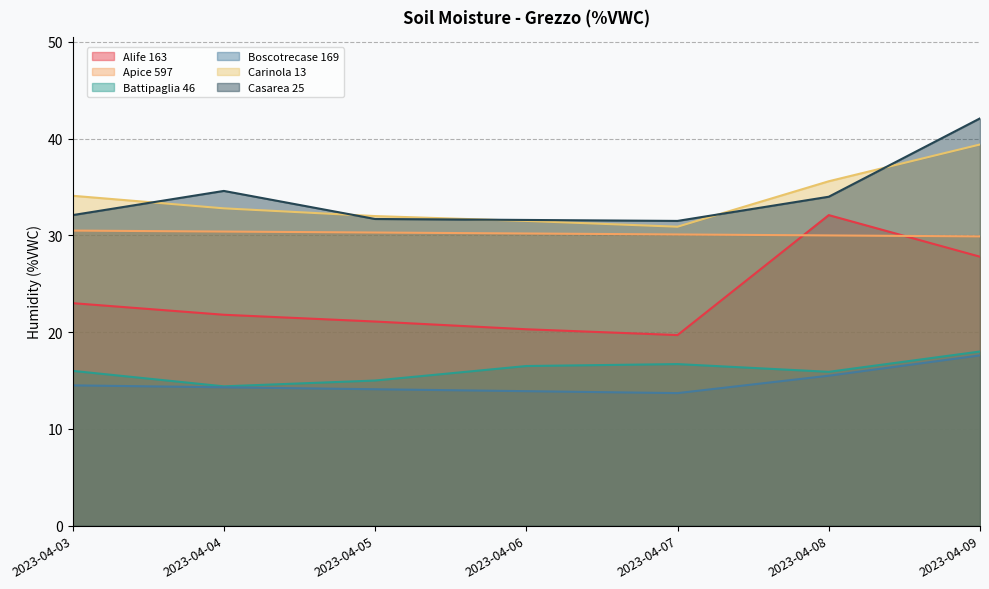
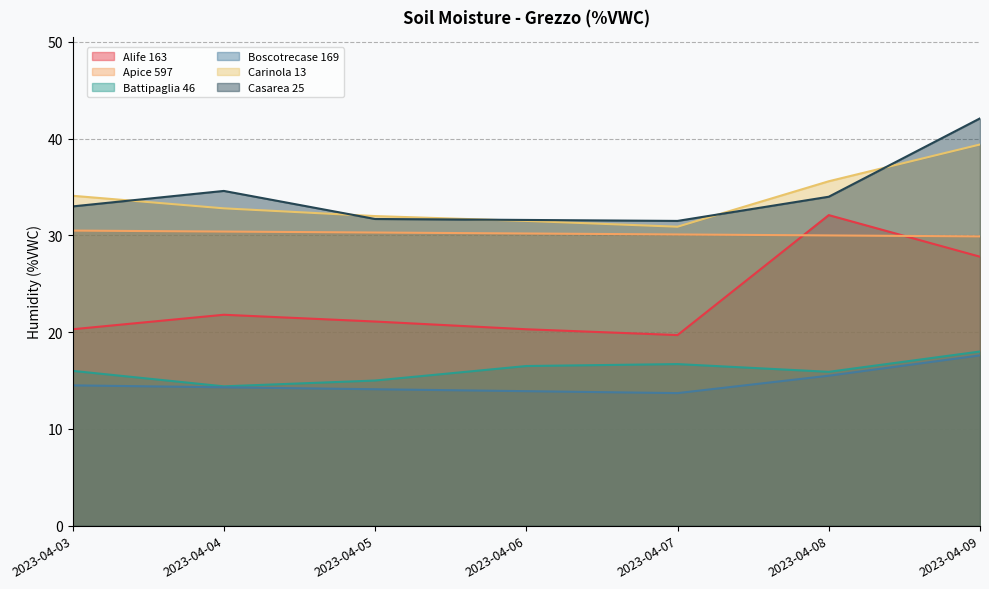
  {
    "Alife 163": {
-     "2023-04-03": 23,
+     "2023-04-03": 20,
      "2023-04-04": 22,
      "2023-04-05": 21,
      "2023-04-06": 20,
      "2023-04-07": 20,
      "2023-04-08": 32,
      "2023-04-09": 28
    },
    "Casarea 25": {
-     "2023-04-03": 32,
+     "2023-04-03": 33,
      "2023-04-04": 35,
      "2023-04-05": 32,
      "2023-04-07": 32,
      "2023-04-08": 34,
      "2023-04-09": 42
    }
  }
